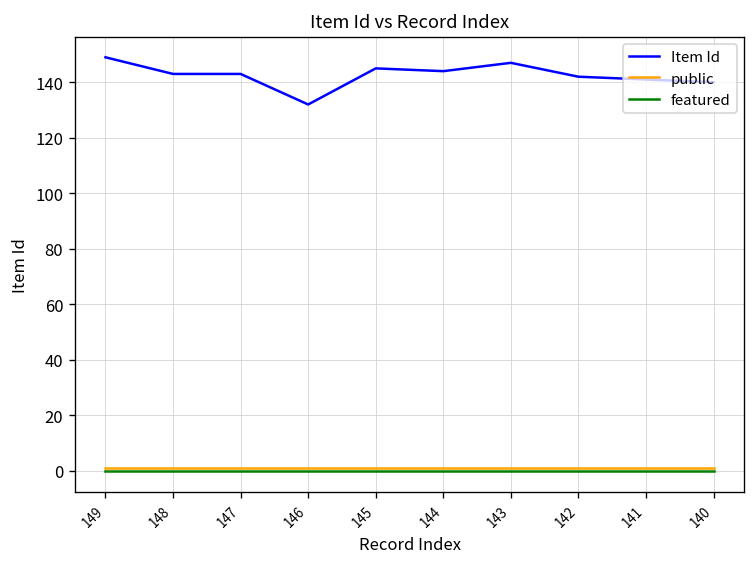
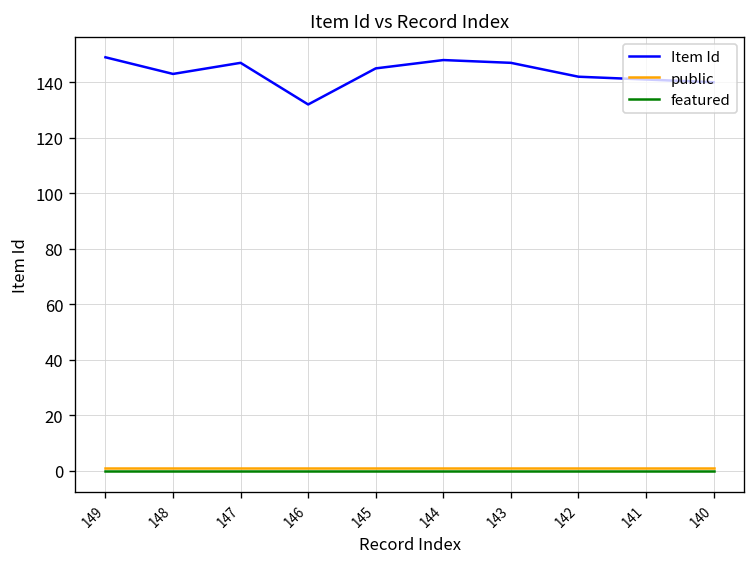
  {
    "Item Id": {
      "149": 149,
      "148": 143,
-     "147": 143,
+     "147": 147,
      "146": 132,
      "145": 145,
-     "144": 144,
+     "144": 148,
      "143": 147,
      "142": 142
    }
  }
